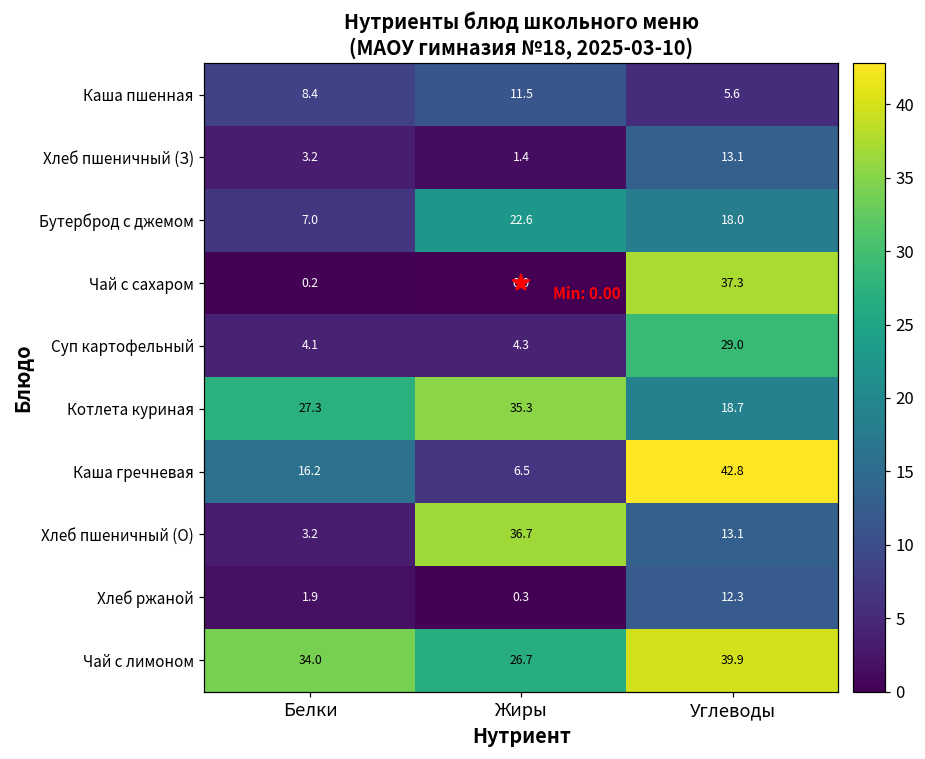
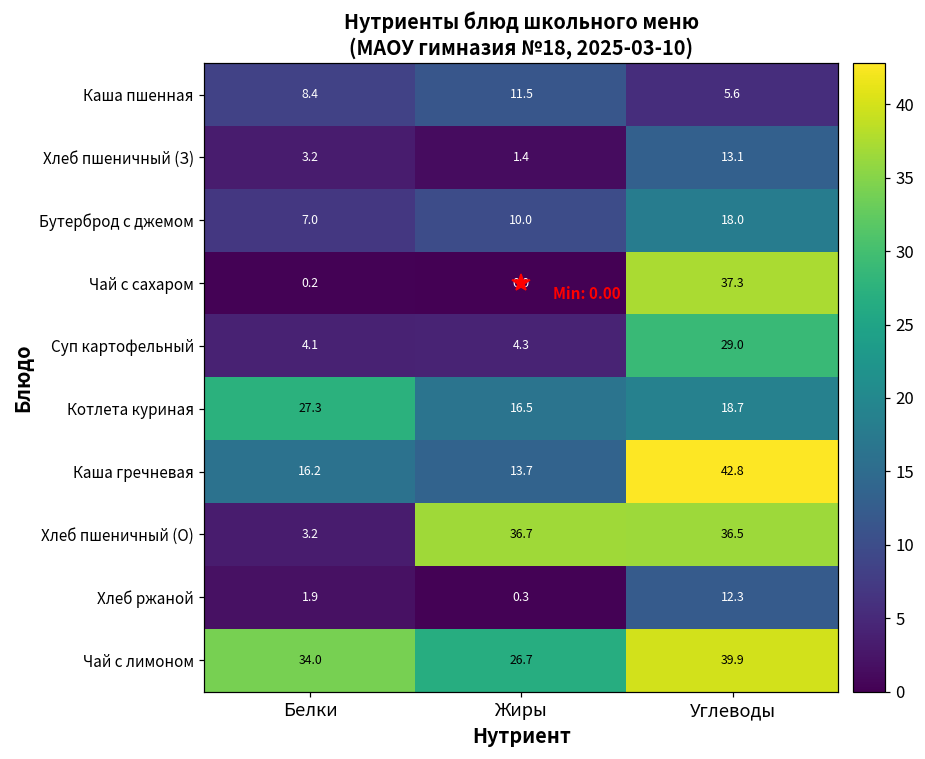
  {
    "Каша пшенная": {
      "Белки": 8.4,
      "Жиры": 11.5,
      "Углеводы": 5.6
    },
    "Хлеб пшеничный (З)": {
      "Белки": 3.2,
      "Жиры": 1.4,
      "Углеводы": 13.1
    },
    "Бутерброд с джемом": {
      "Белки": 7.0,
-     "Жиры": 22.6,
+     "Жиры": 10.0,
      "Углеводы": 18.0
    },
    "Чай с сахаром": {
      "Белки": 0.2,
      "Жиры": 0.00,
      "Углеводы": 37.3
    },
    "Суп картофельный": {
      "Белки": 4.1,
      "Жиры": 4.3,
      "Углеводы": 29.0
    },
    "Котлета куриная": {
      "Белки": 27.3,
-     "Жиры": 35.3,
+     "Жиры": 16.5,
      "Углеводы": 18.7
    },
    "Каша гречневая": {
      "Белки": 16.2,
-     "Жиры": 6.5,
+     "Жиры": 13.7,
      "Углеводы": 42.8
    },
    "Хлеб пшеничный (О)": {
      "Белки": 3.2,
      "Жиры": 36.7,
-     "Углеводы": 13.1
+     "Углеводы": 36.5
    },
    "Хлеб ржаной": {
      "Белки": 1.9,
      "Жиры": 0.3,
      "Углеводы": 12.3
    },
    "Чай с лимоном": {
      "Белки": 34.0,
      "Жиры": 26.7,
      "Углеводы": 39.9
    }
  }
